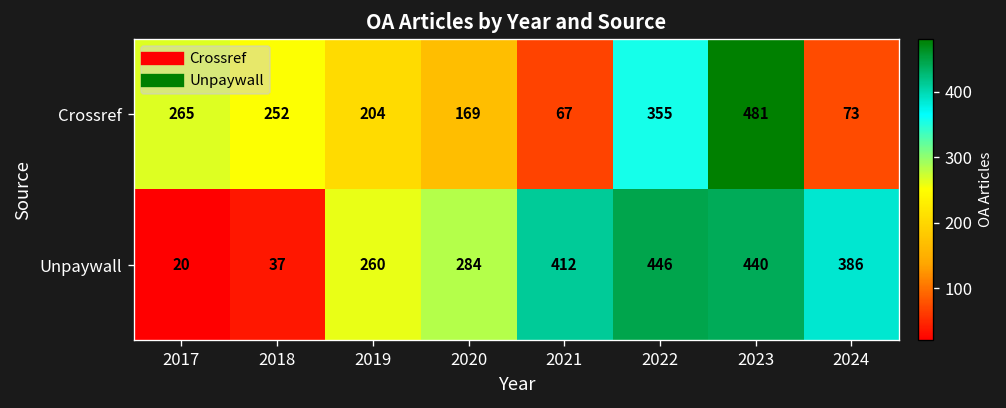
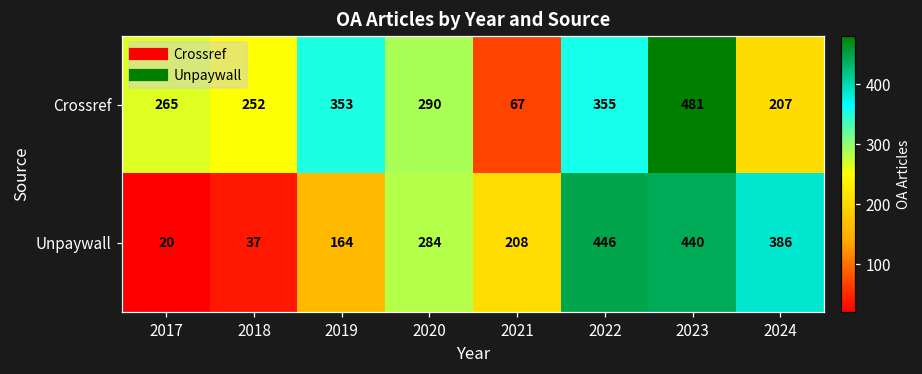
  {
    "Crossref": {
      "2017": 265,
      "2018": 252,
-     "2019": 204,
-     "2020": 169,
+     "2019": 353,
+     "2020": 290,
      "2021": 67,
      "2022": 355,
      "2023": 481,
-     "2024": 73
+     "2024": 207
    },
    "Unpaywall": {
      "2017": 20,
      "2018": 37,
-     "2019": 260,
+     "2019": 164,
      "2020": 284,
-     "2021": 412,
+     "2021": 208,
      "2022": 446,
      "2023": 440,
      "2024": 386
    }
  }
